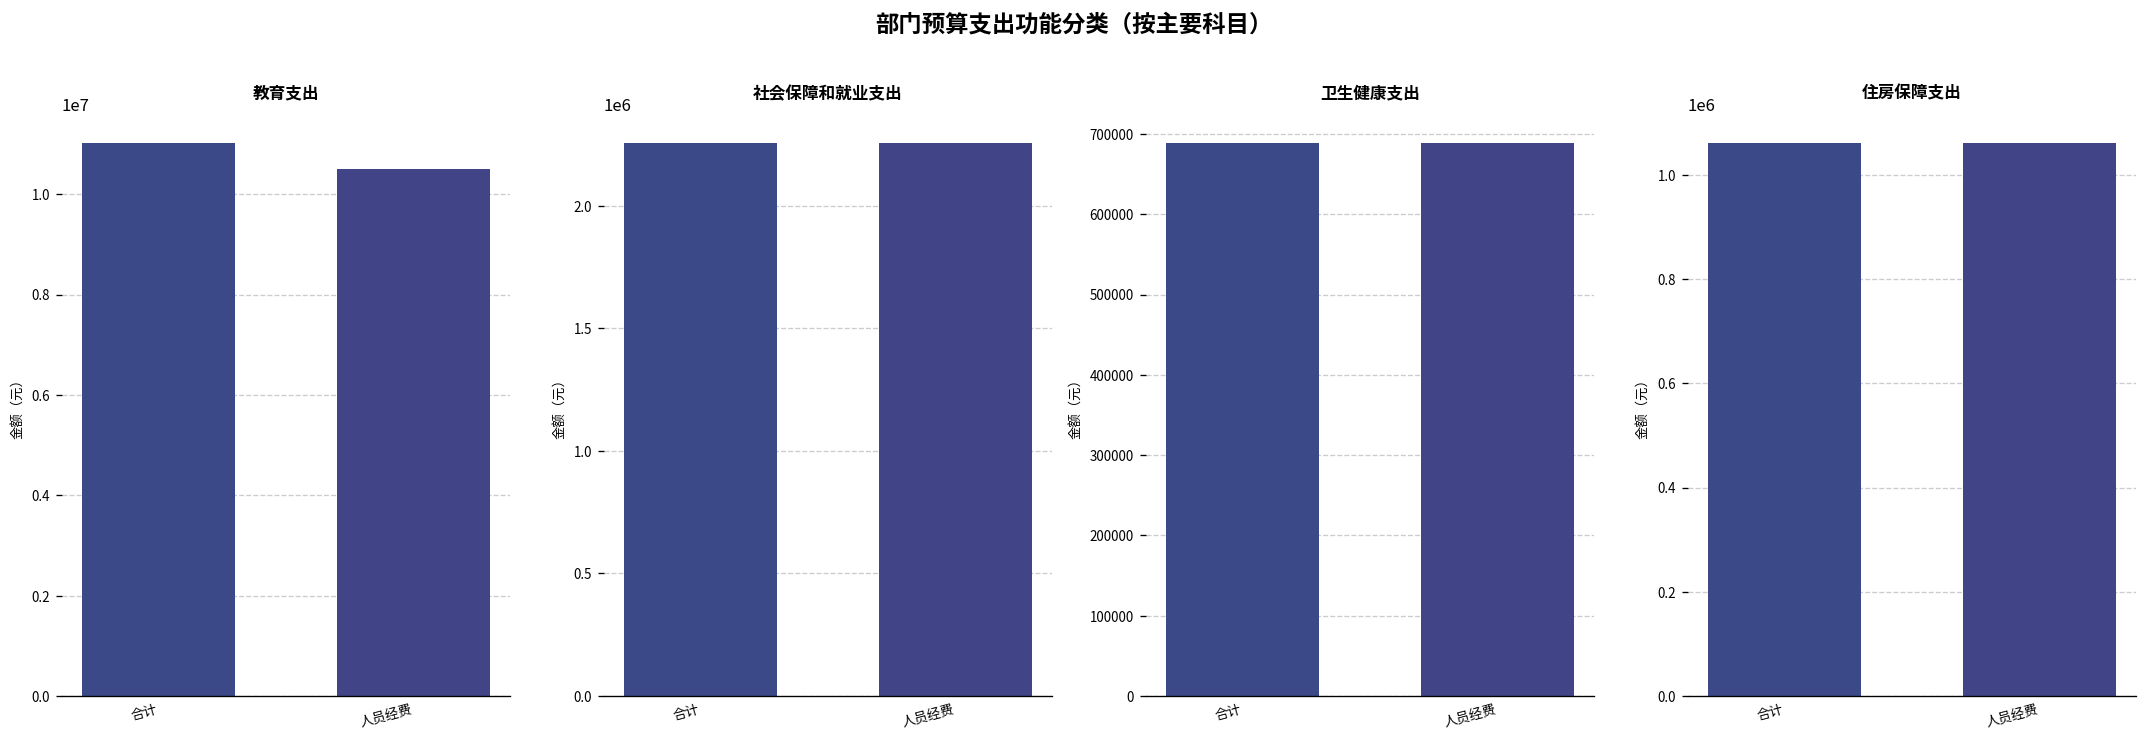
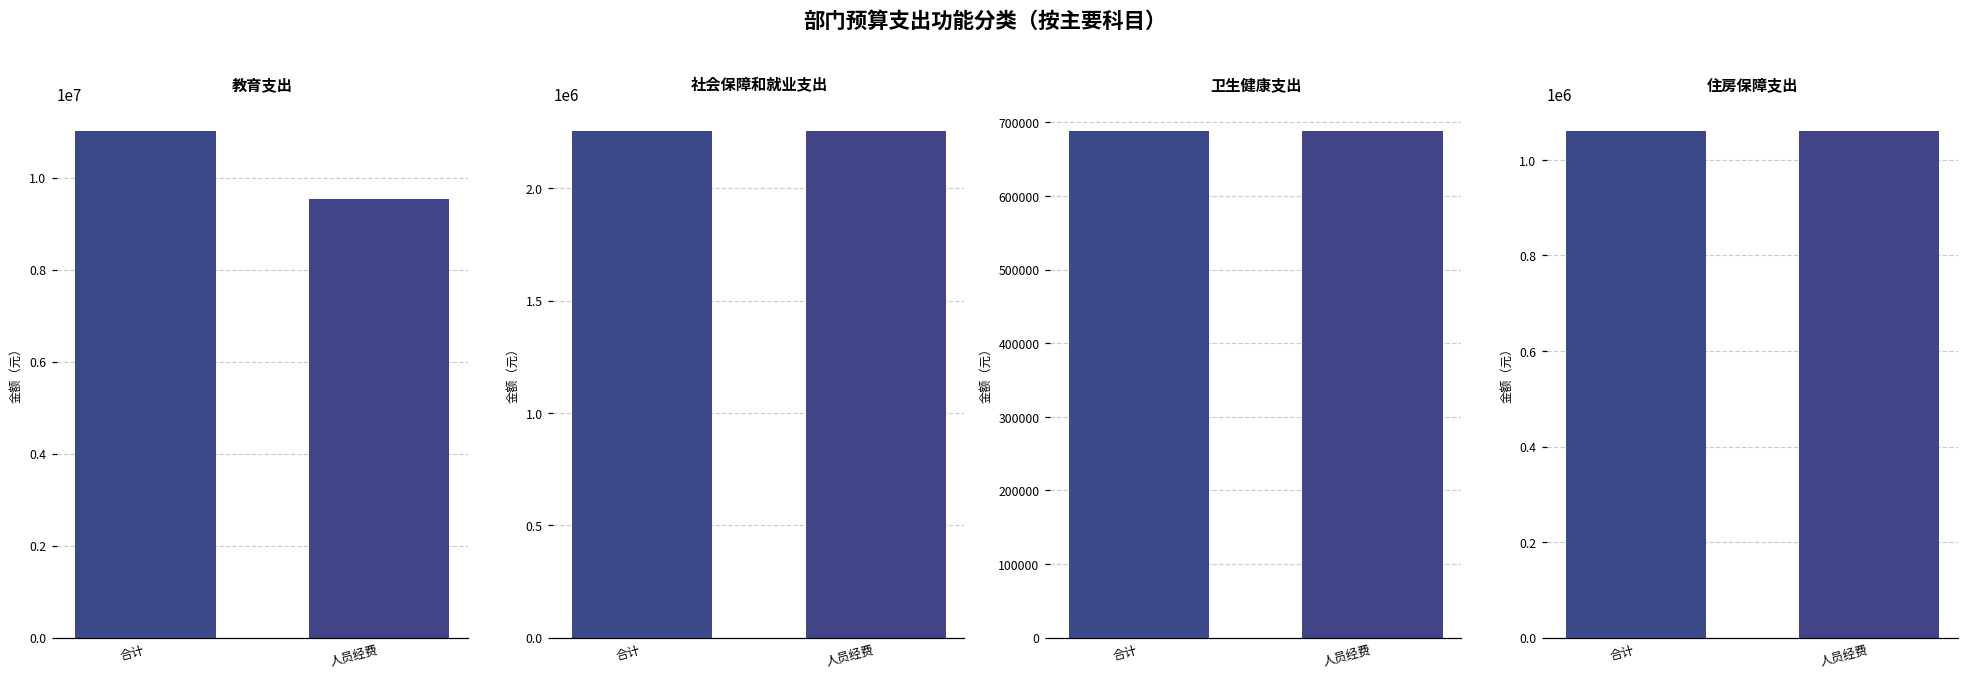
  {
    "教育支出": {
      "合计": 11000000,
-     "人员经费": 10500000
+     "人员经费": 9500000
    },
    "社会保障和就业支出": {
      "合计": 2260000,
      "人员经费": 2260000
    },
    "卫生健康支出": {
      "合计": 690000,
      "人员经费": 690000
    },
    "住房保障支出": {
      "合计": 1060000,
      "人员经费": 1060000
    }
  }
